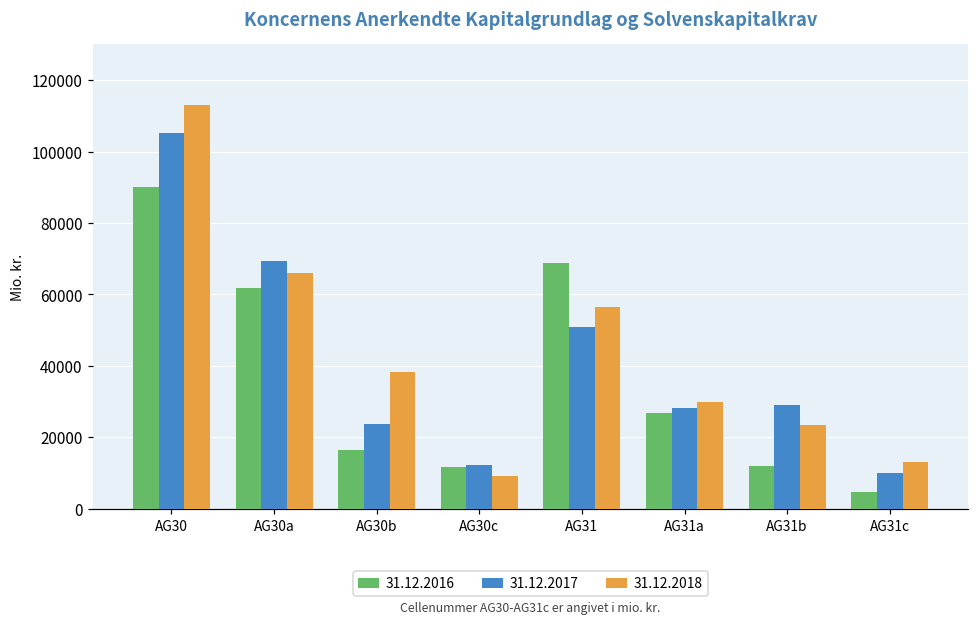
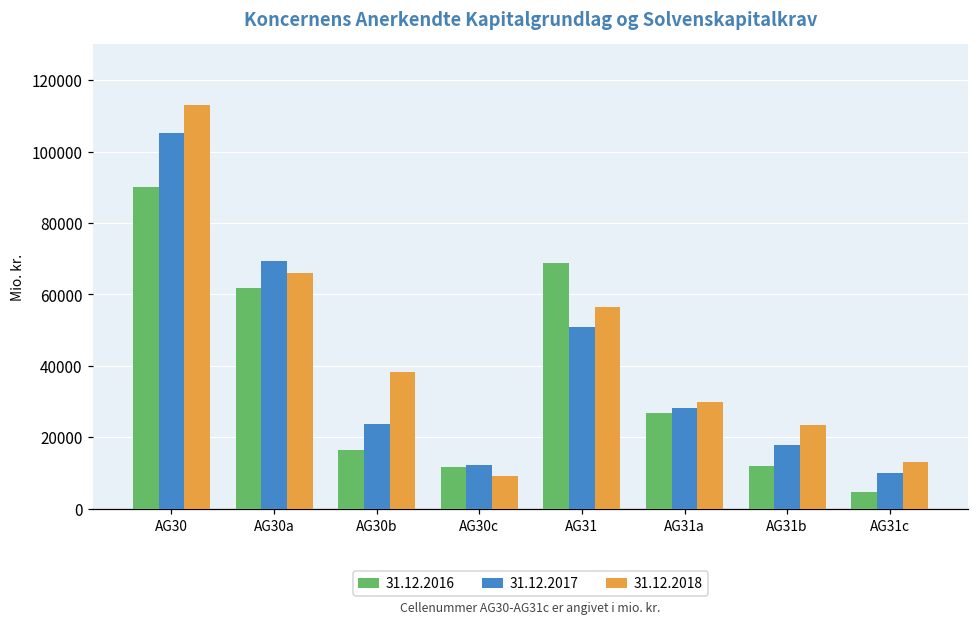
  {
    "31.12.2016": {
      "AG30": 90000,
      "AG30a": 62000,
      "AG30b": 16000,
      "AG30c": 12000,
      "AG31": 69000,
      "AG31a": 27000,
      "AG31b": 12000,
      "AG31c": 5000
    },
    "31.12.2017": {
      "AG30": 105000,
      "AG30a": 69000,
      "AG30b": 24000,
      "AG30c": 12000,
      "AG31": 51000,
      "AG31a": 28000,
-     "AG31b": 29000,
+     "AG31b": 18000,
      "AG31c": 10000
    },
    "31.12.2018": {
      "AG30": 113000,
      "AG30a": 66000,
      "AG30b": 38000,
      "AG30c": 9000,
      "AG31": 56000,
      "AG31a": 30000,
      "AG31b": 24000,
      "AG31c": 13000
    }
  }
